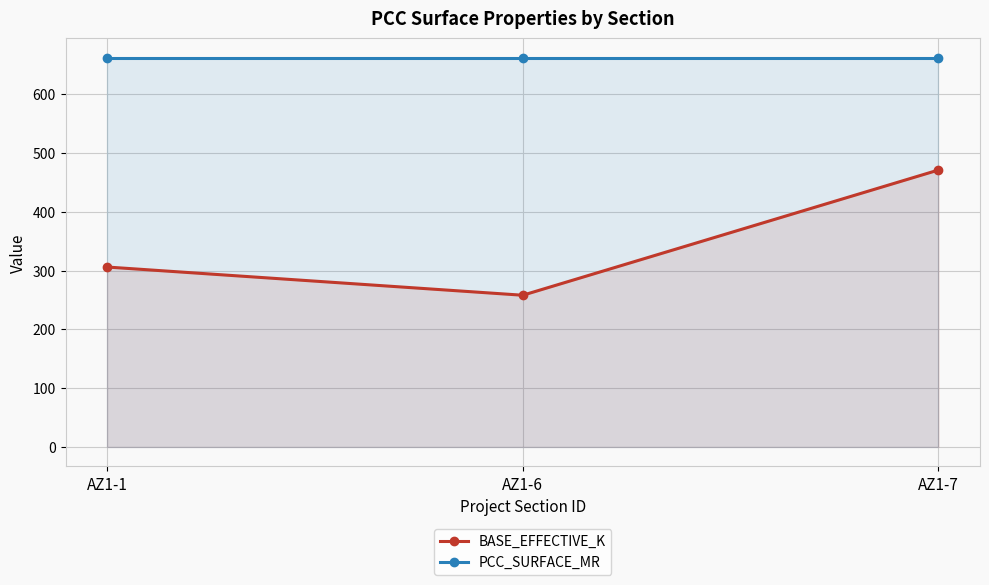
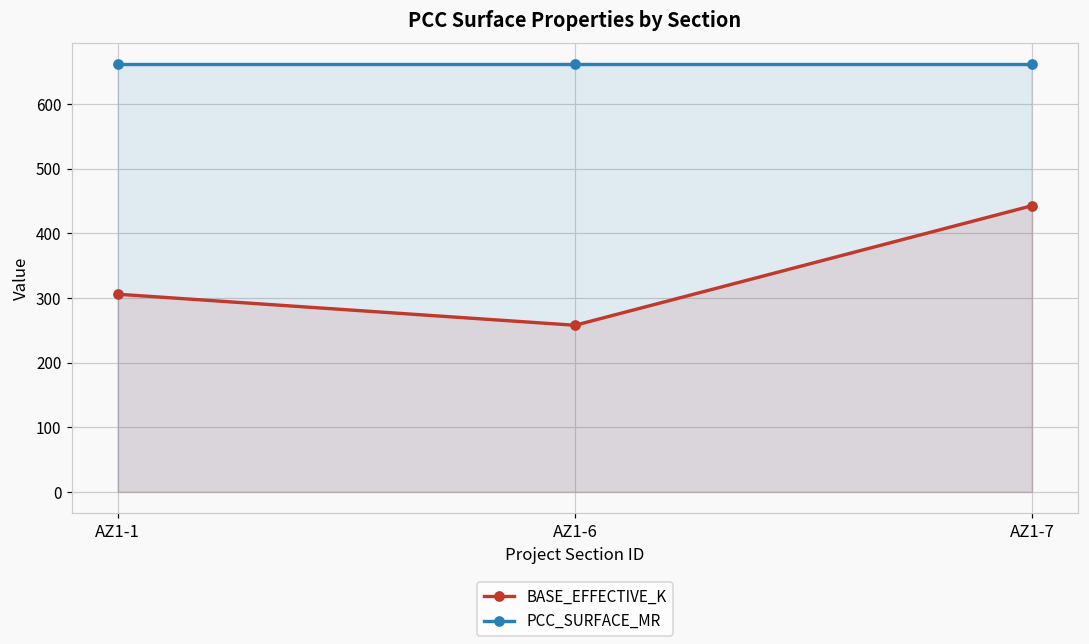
  {
    "BASE_EFFECTIVE_K": {
      "AZ1-1": 310,
      "AZ1-6": 260,
-     "AZ1-7": 470
+     "AZ1-7": 440
    },
    "PCC_SURFACE_MR": {
      "AZ1-1": 660,
      "AZ1-6": 660,
      "AZ1-7": 660
    }
  }
